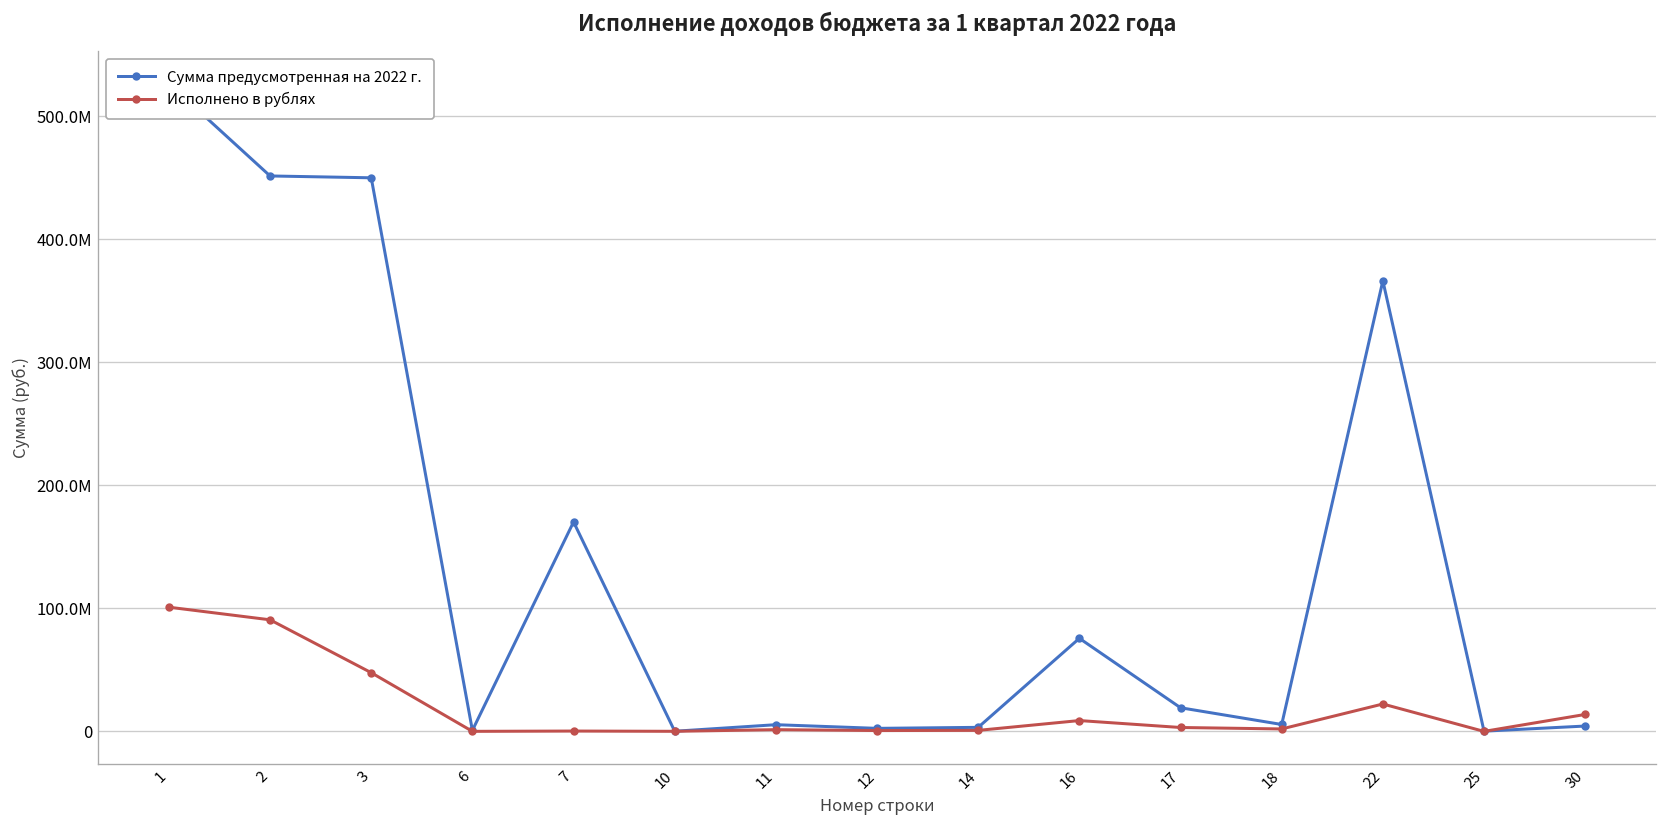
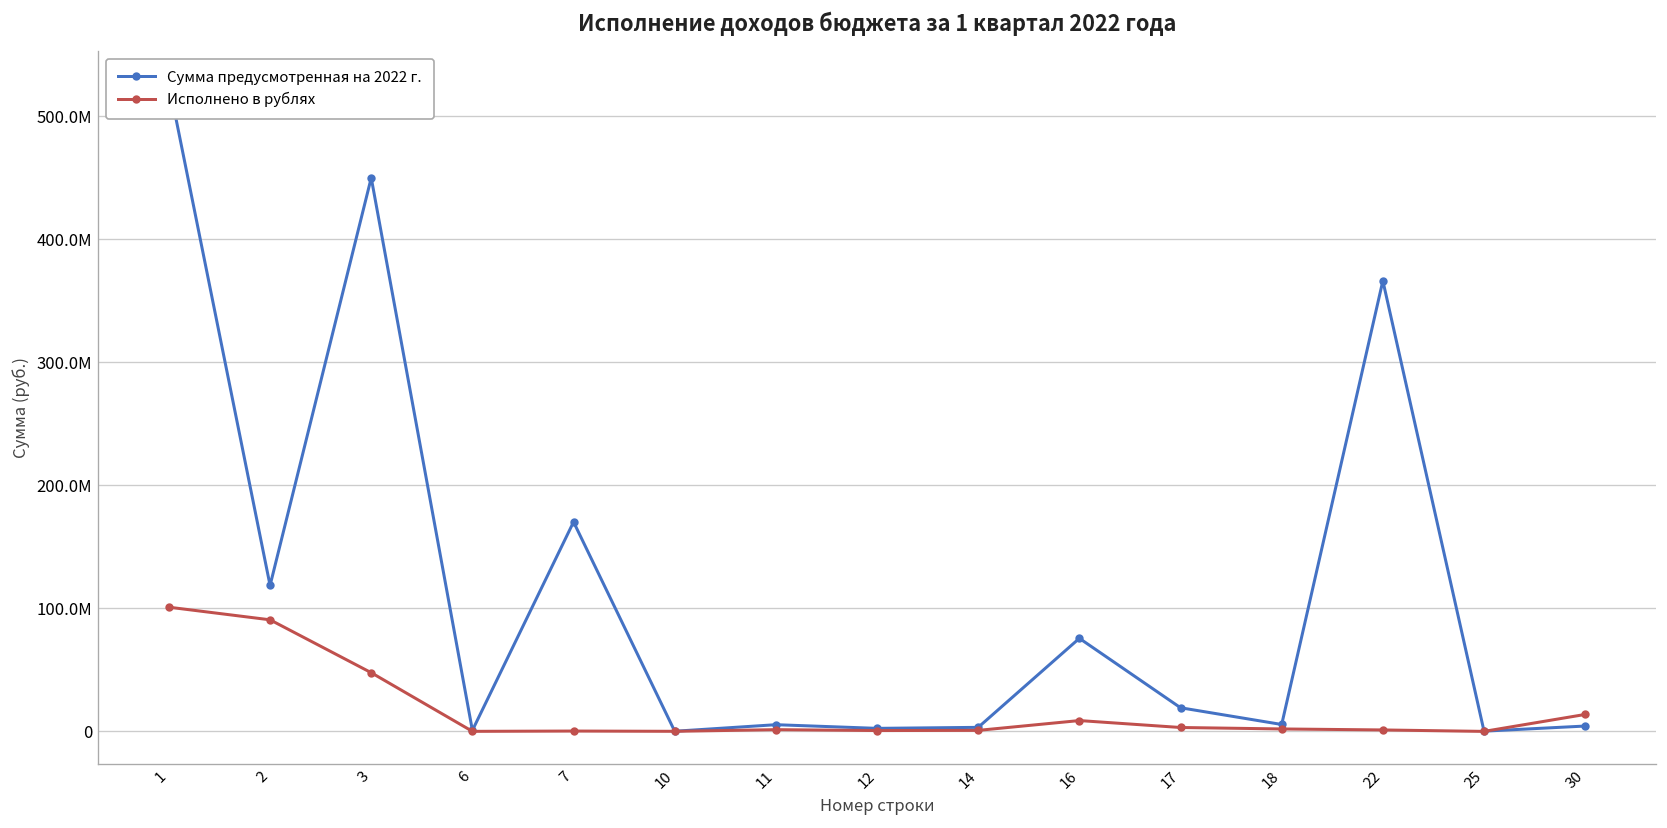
  {
    "Сумма предусмотренная на 2022 г.": {
-     "2": 452000000,
+     "2": 119000000,
      "3": 450000000,
      "7": 170000000,
      "11": 5000000,
      "16": 76000000,
      "17": 19000000,
      "18": 6000000,
      "22": 366000000,
      "30": 4000000
    },
    "Исполнено в рублях": {
      "1": 101000000,
      "2": 91000000,
      "3": 48000000,
      "7": 0,
      "11": 1000000,
      "16": 9000000,
      "17": 3000000,
      "18": 2000000,
-     "22": 22000000,
+     "22": 1000000,
      "30": 14000000
    }
  }
